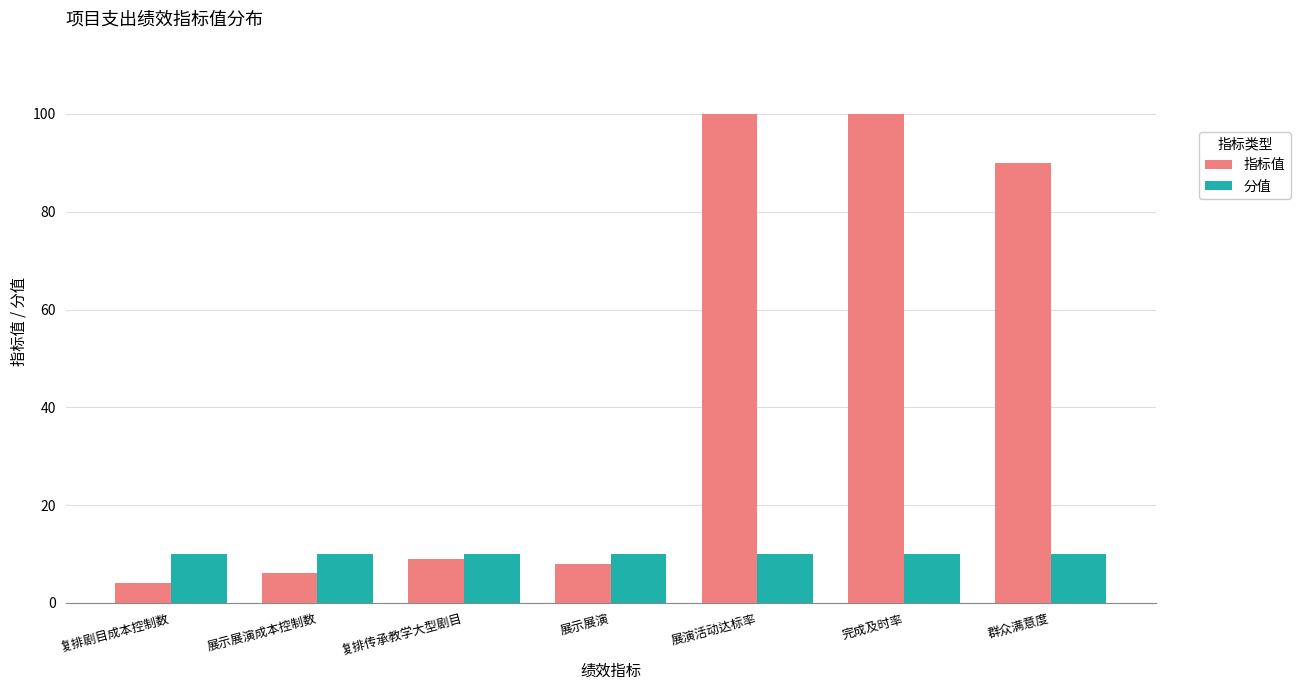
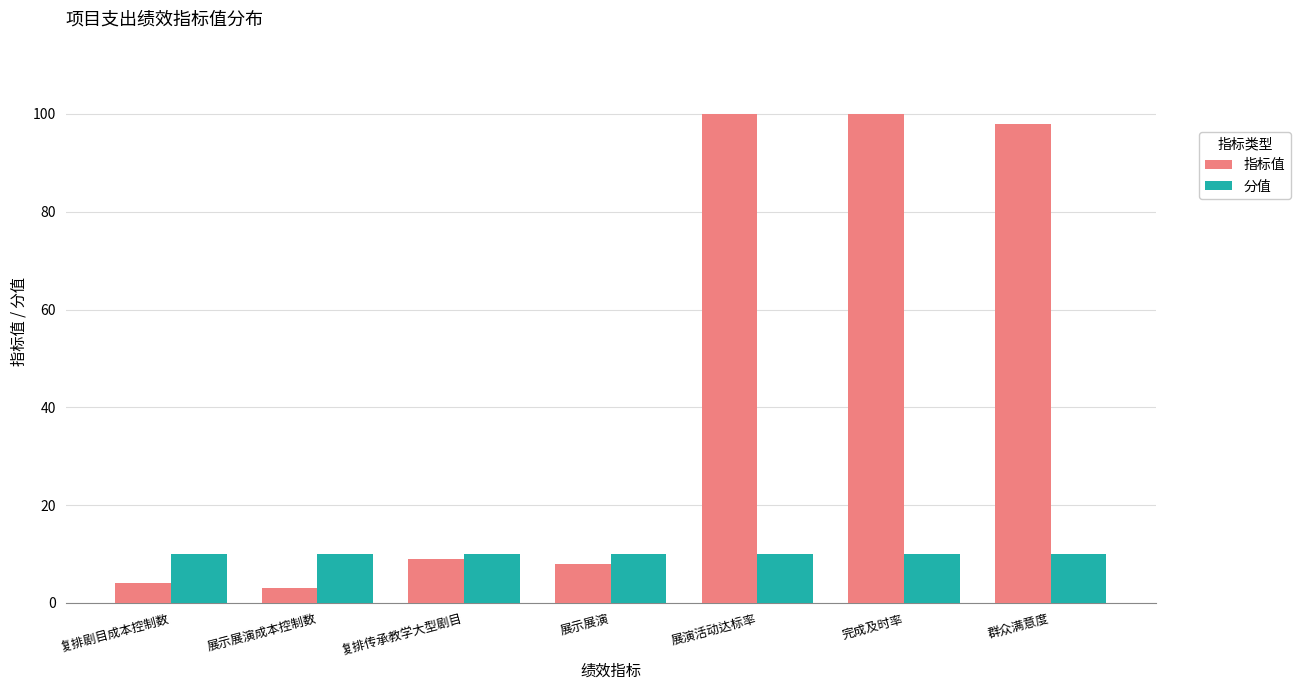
  {
    "指标值": {
      "复排剧目成本控制数": 4,
-     "展示展演成本控制数": 6,
+     "展示展演成本控制数": 3,
      "复排传承教学大型剧目": 9,
      "展示展演": 8,
      "展演活动达标率": 100,
      "完成及时率": 100,
-     "群众满意度": 90
+     "群众满意度": 98
    },
    "分值": {
      "复排剧目成本控制数": 10,
      "展示展演成本控制数": 10,
      "复排传承教学大型剧目": 10,
      "展示展演": 10,
      "展演活动达标率": 10,
      "完成及时率": 10,
      "群众满意度": 10
    }
  }
